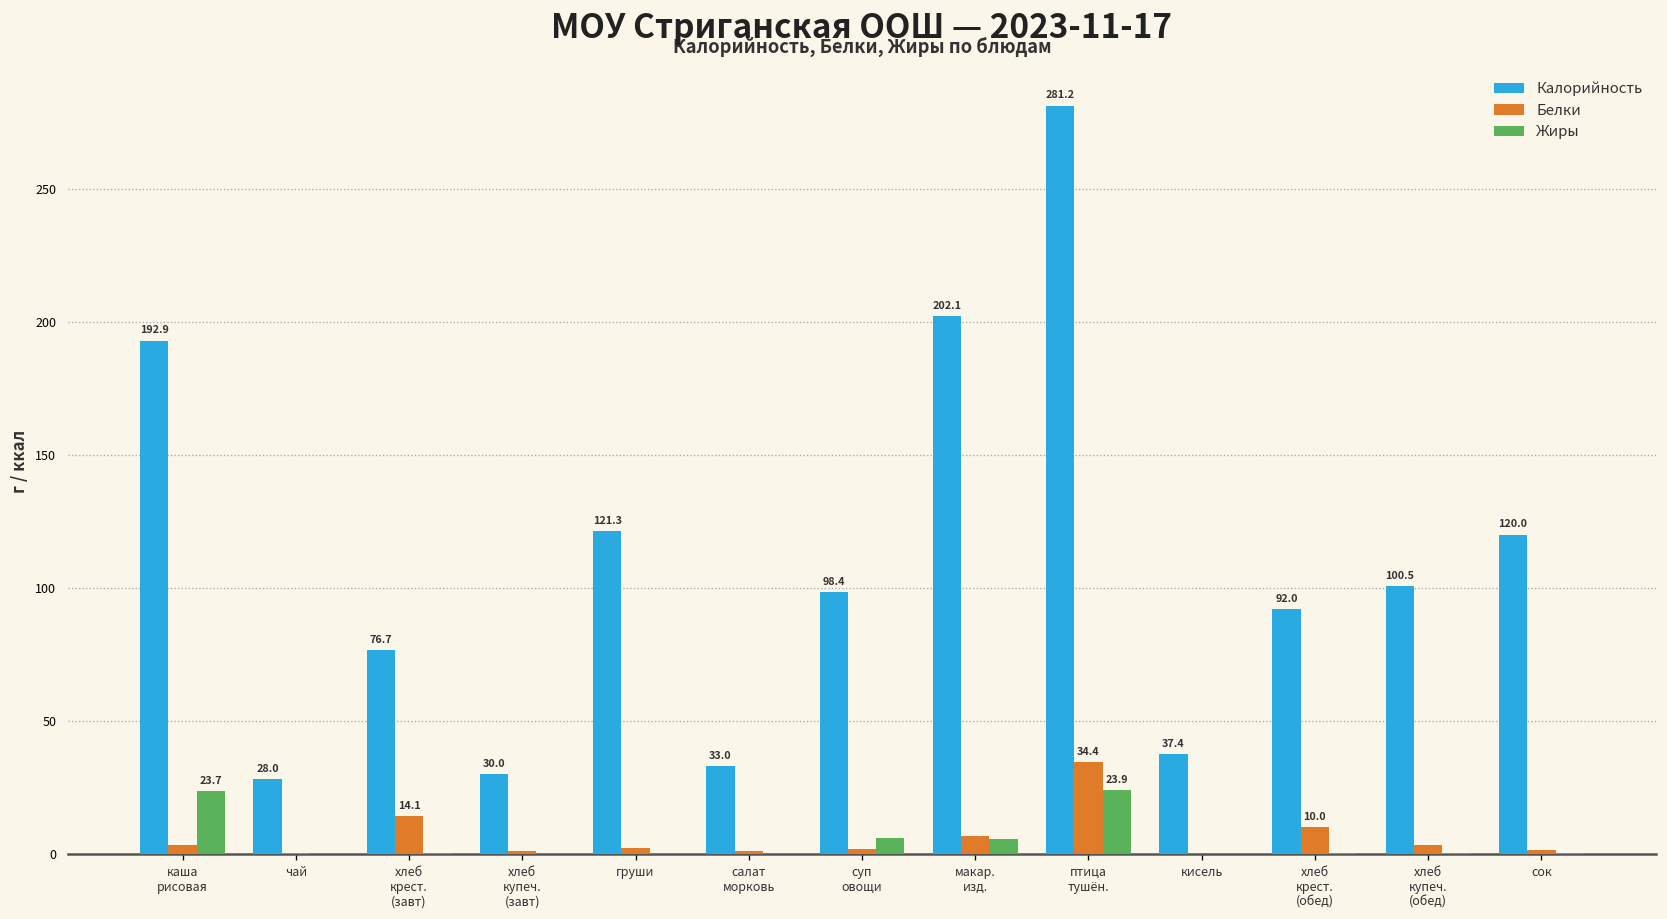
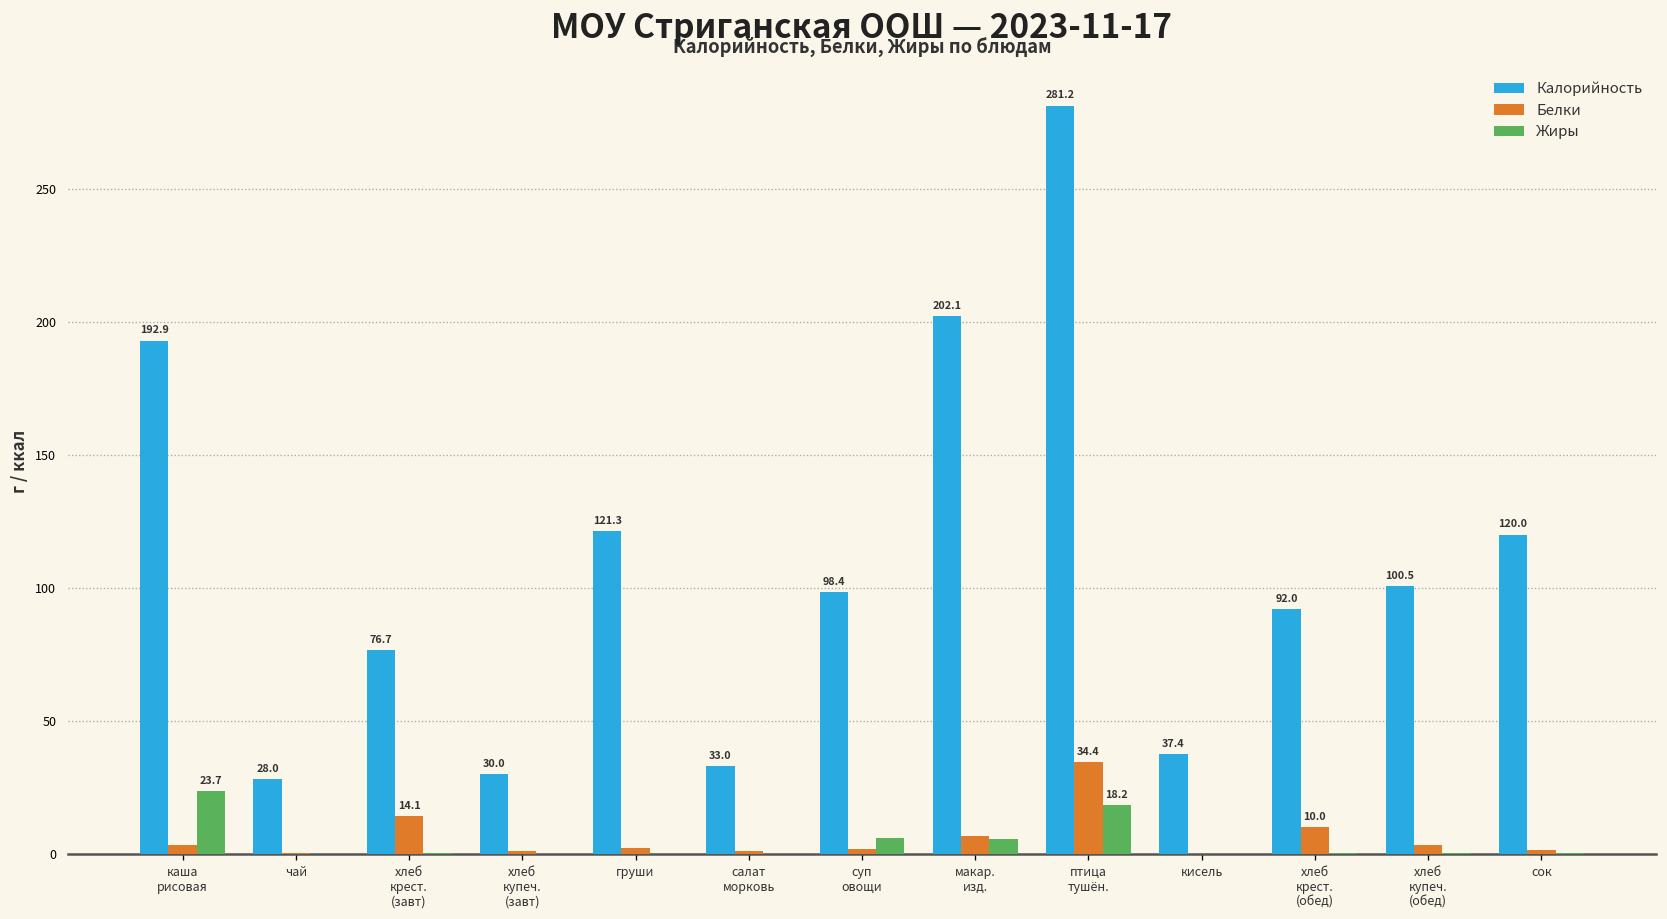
  {
    "Калорийность": {
      "каша рисовая": 192.9,
      "чай": 28.0,
      "хлеб крест. (завт)": 76.7,
      "хлеб купеч. (завт)": 30.0,
      "груши": 121.3,
      "салат морковь": 33.0,
      "суп овощи": 98.4,
      "макар. изд.": 202.1,
      "птица тушён.": 281.2,
      "кисель": 37.4,
      "хлеб крест. (обед)": 92.0,
      "хлеб купеч. (обед)": 100.5,
      "сок": 120.0
    },
    "Белки": {
      "хлеб крест. (завт)": 14.1,
      "птица тушён.": 34.4,
      "хлеб крест. (обед)": 10.0
    },
    "Жиры": {
      "каша рисовая": 23.7,
-     "птица тушён.": 23.9
+     "птица тушён.": 18.2
    }
  }
